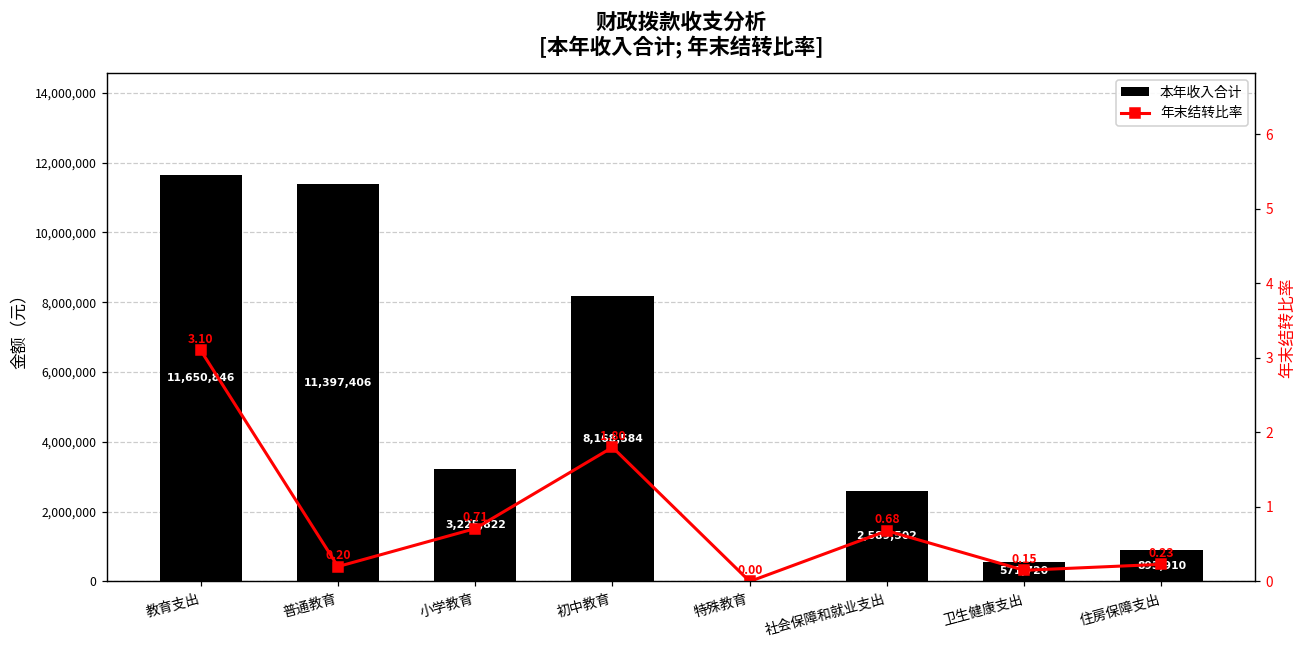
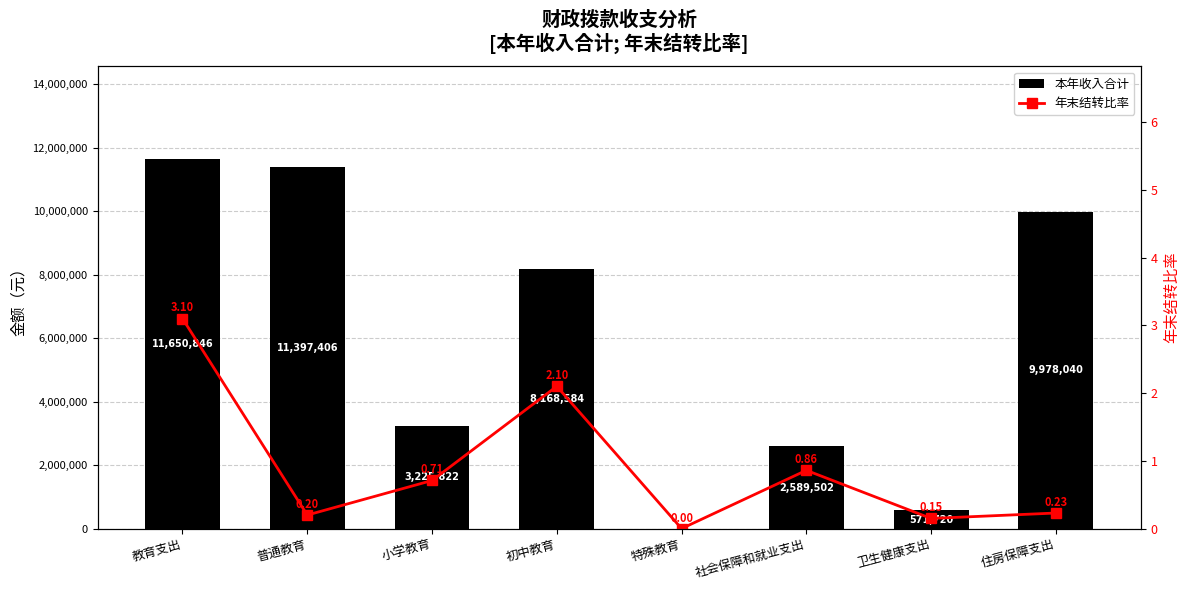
  {
    "本年收入合计": {
      "教育支出": "11,650,846",
      "普通教育": "11,397,406",
      "特殊教育": "0.00",
-     "住房保障支出": "893,910"
+     "住房保障支出": "9,978,040"
    },
    "年末结转比率": {
      "教育支出": "3.10",
      "普通教育": "0.20",
-     "初中教育": "1.80",
+     "初中教育": "2.10",
      "特殊教育": "0.00",
-     "社会保障和就业支出": "0.68",
+     "社会保障和就业支出": "0.86",
      "卫生健康支出": "0.15",
      "住房保障支出": "0.23"
    }
  }
